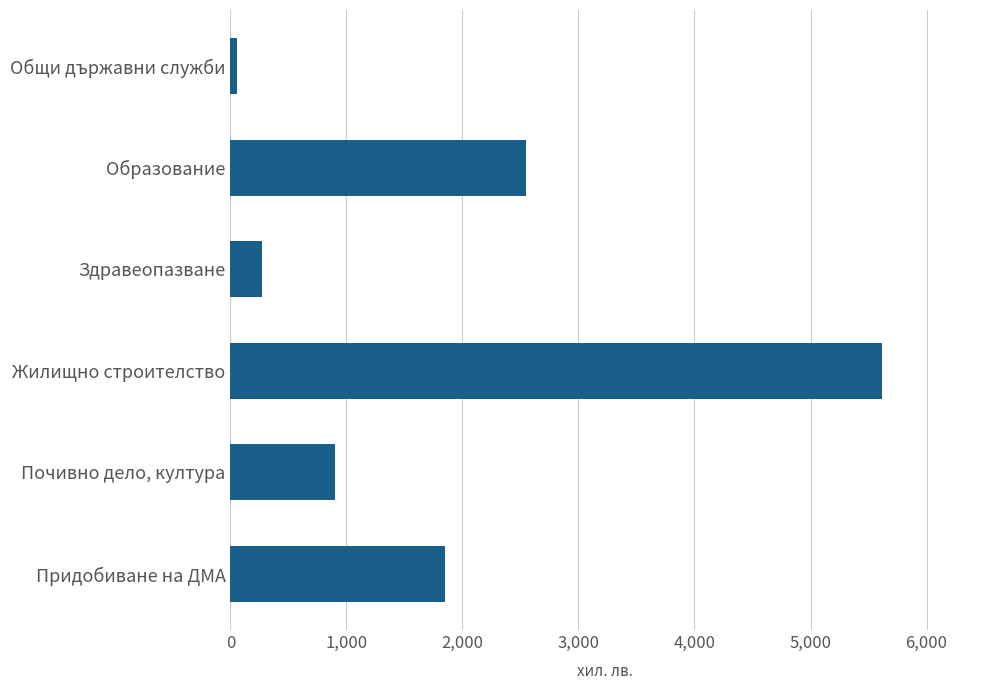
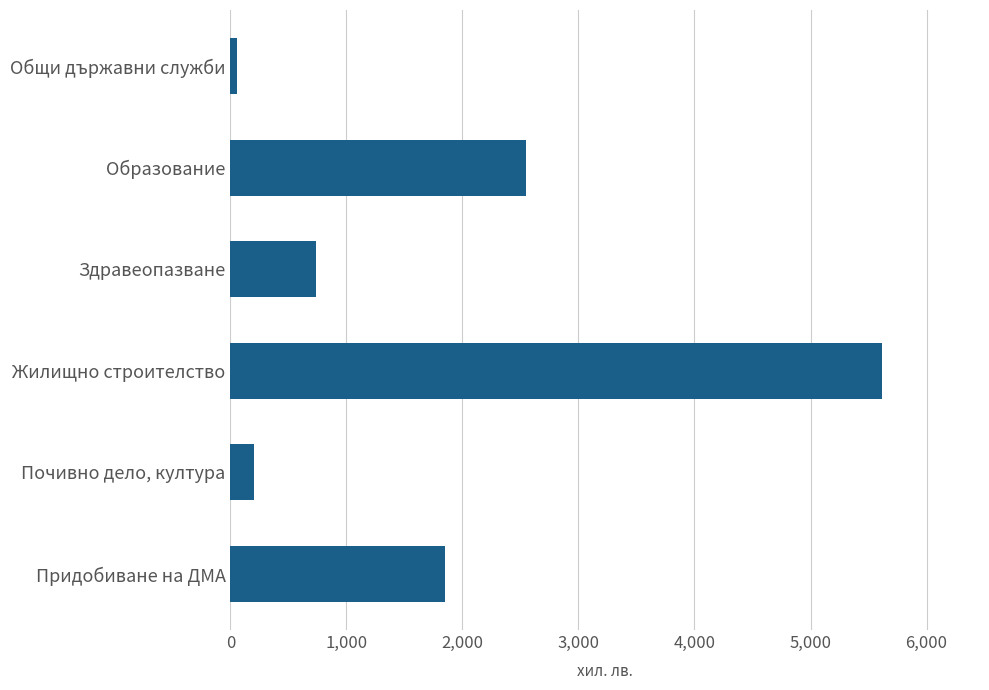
  {
    "Общи държавни служби": "50",
    "Образование": "2,550",
-   "Здравеопазване": "280",
+   "Здравеопазване": "740",
    "Жилищно строителство": "5,620",
-   "Почивно дело, култура": "900",
+   "Почивно дело, култура": "200",
    "Придобиване на ДМА": "1,850"
  }
